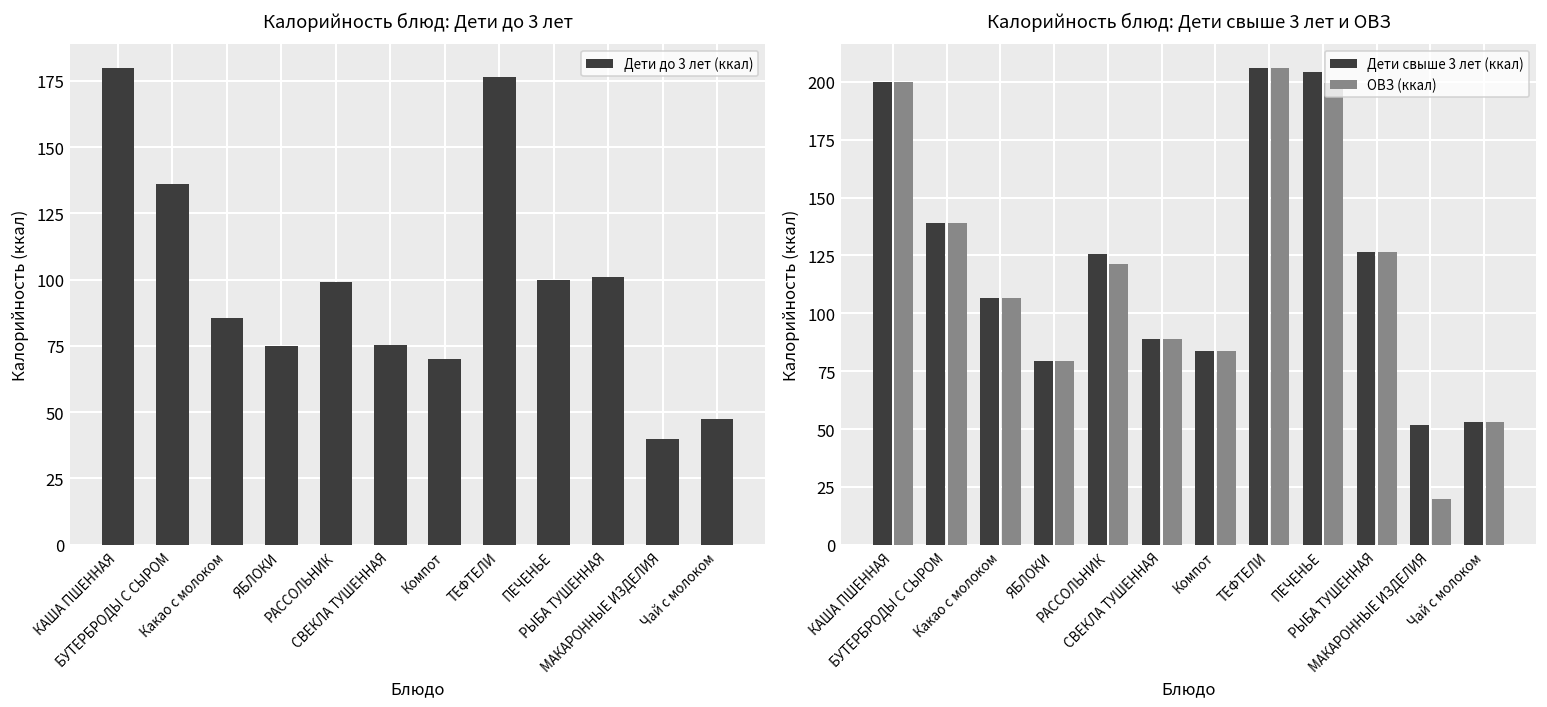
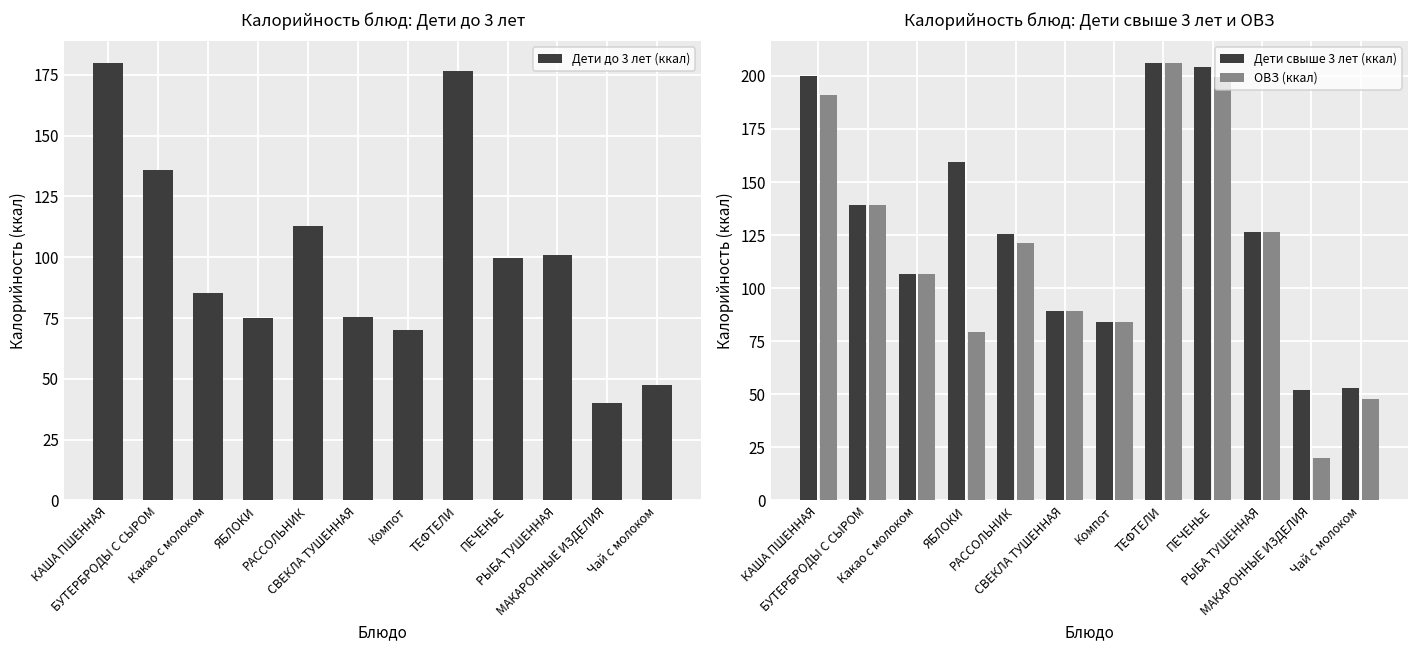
  {
    "Калорийность блюд: Дети до 3 лет": {
      "КАША ПШЕННАЯ": 180,
      "БУТЕРБРОДЫ С СЫРОМ": 136,
      "Какао с молоком": 85,
      "ЯБЛОКИ": 75,
-     "РАССОЛЬНИК": 99,
+     "РАССОЛЬНИК": 113,
      "СВЕКЛА ТУШЕННАЯ": 75,
      "Компот": 70,
      "ТЕФТЕЛИ": 177,
      "ПЕЧЕНЬЕ": 100,
      "РЫБА ТУШЕННАЯ": 101,
      "МАКАРОННЫЕ ИЗДЕЛИЯ": 40,
      "Чай с молоком": 48
    },
    "Калорийность блюд: Дети свыше 3 лет и ОВЗ": {
      "Дети свыше 3 лет (ккал)": {
        "КАША ПШЕННАЯ": 200,
        "БУТЕРБРОДЫ С СЫРОМ": 139,
        "Какао с молоком": 107,
-       "ЯБЛОКИ": 79,
+       "ЯБЛОКИ": 159,
        "РАССОЛЬНИК": 126,
        "СВЕКЛА ТУШЕННАЯ": 89,
        "Компот": 84,
        "ТЕФТЕЛИ": 206,
        "ПЕЧЕНЬЕ": 204,
        "РЫБА ТУШЕННАЯ": 126,
        "МАКАРОННЫЕ ИЗДЕЛИЯ": 52,
        "Чай с молоком": 53
      },
      "ОВЗ (ккал)": {
-       "КАША ПШЕННАЯ": 200,
+       "КАША ПШЕННАЯ": 191,
        "БУТЕРБРОДЫ С СЫРОМ": 139,
        "Какао с молоком": 107,
        "ЯБЛОКИ": 79,
        "РАССОЛЬНИК": 121,
        "СВЕКЛА ТУШЕННАЯ": 89,
        "Компот": 84,
        "ТЕФТЕЛИ": 206,
        "РЫБА ТУШЕННАЯ": 126,
        "МАКАРОННЫЕ ИЗДЕЛИЯ": 20,
-       "Чай с молоком": 53
+       "Чай с молоком": 48
      }
    }
  }
